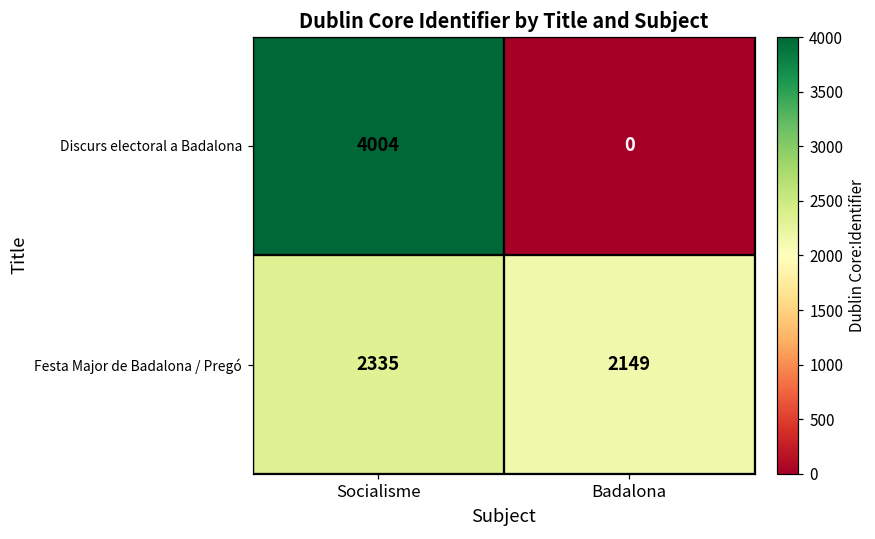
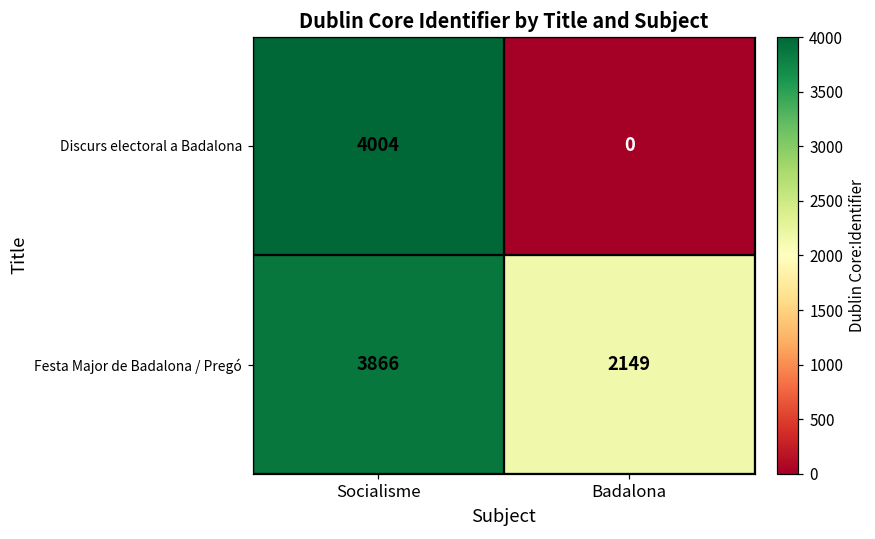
  {
    "Discurs electoral a Badalona": {
      "Socialisme": 4004,
      "Badalona": 0
    },
    "Festa Major de Badalona / Pregó": {
-     "Socialisme": 2335,
+     "Socialisme": 3866,
      "Badalona": 2149
    }
  }
